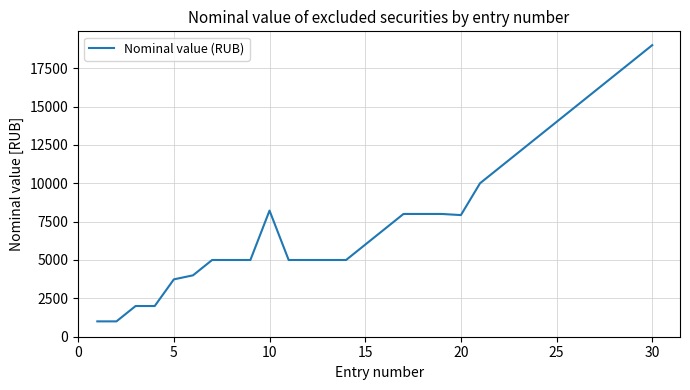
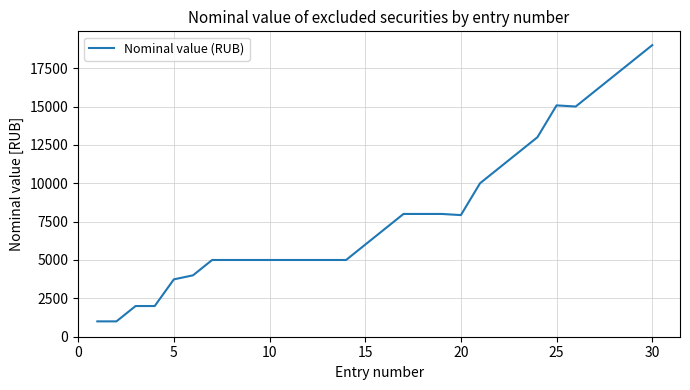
  {
    "5": 3700,
-   "10": 8200,
+   "10": 5000,
    "15": 6000,
    "20": 7900,
-   "25": 14000,
+   "25": 15100,
    "30": 19000
  }
